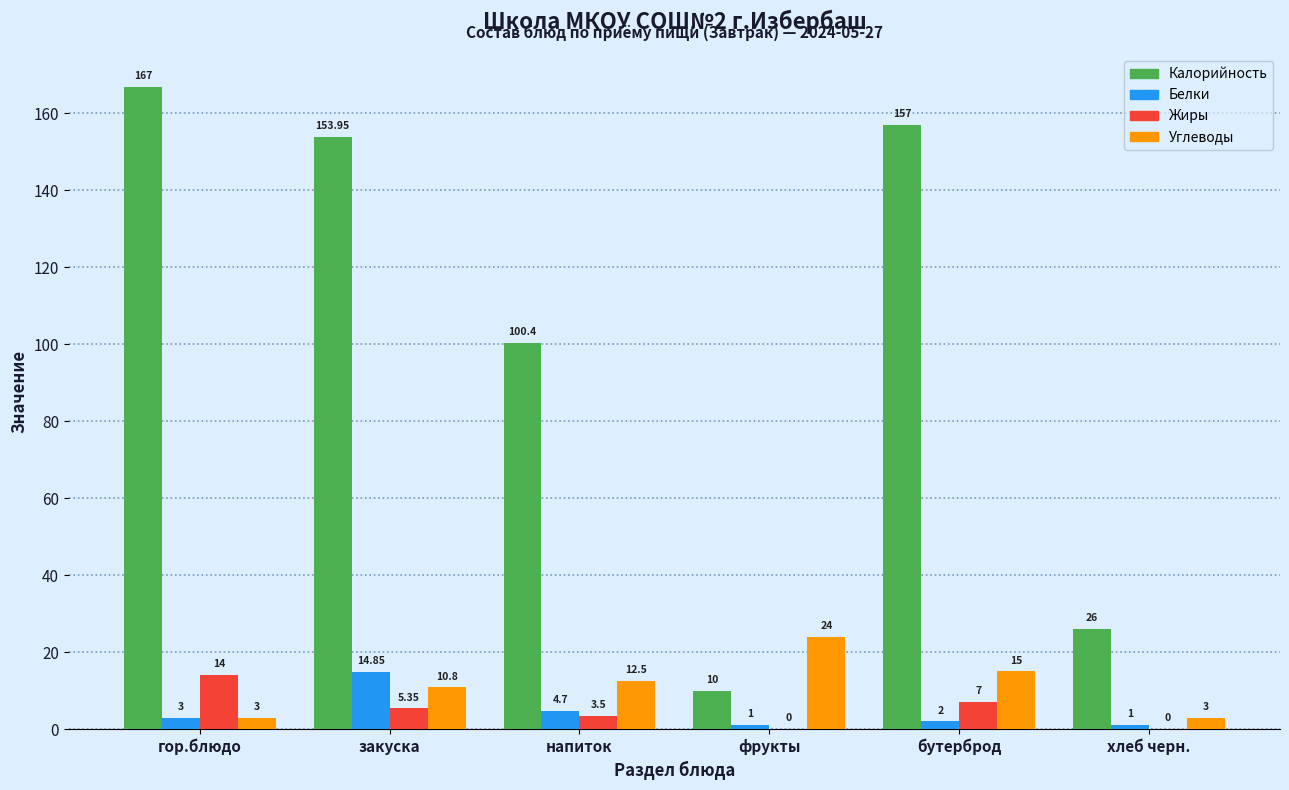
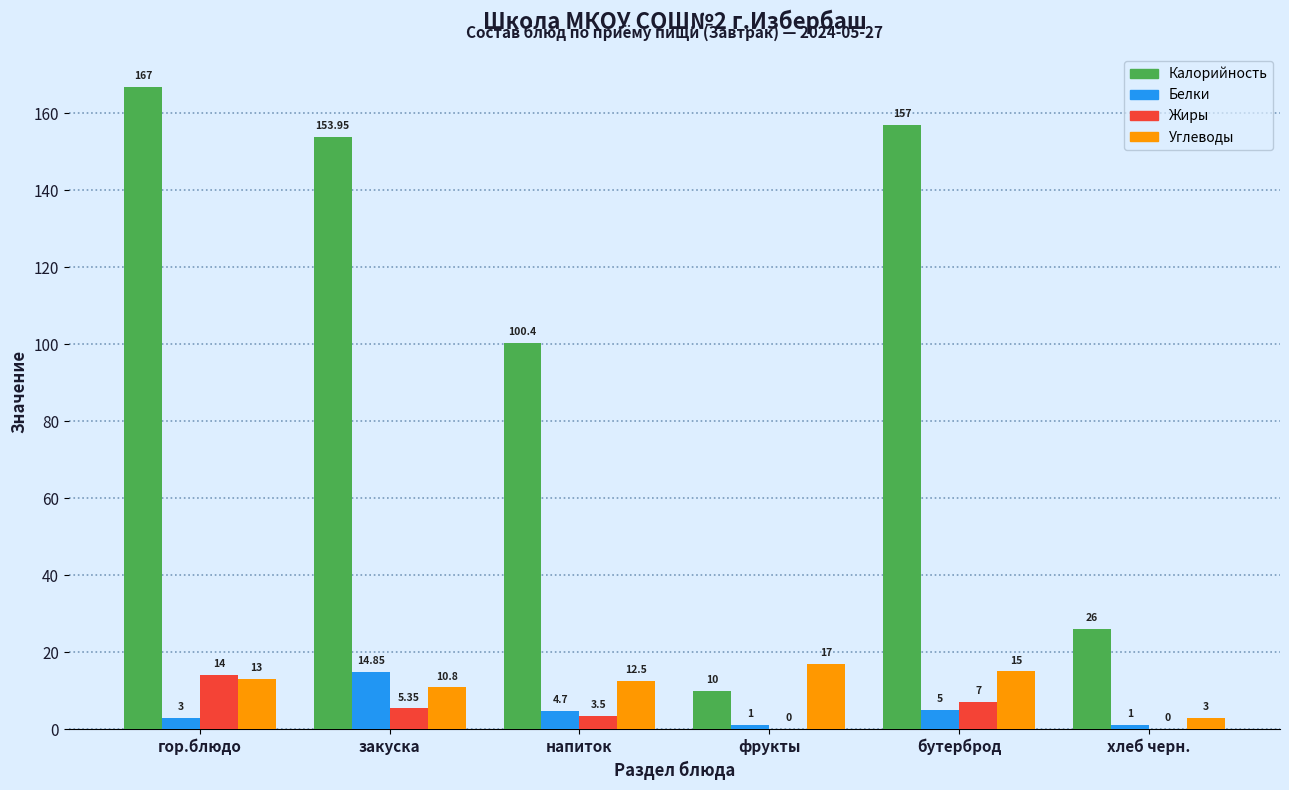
  {
    "Калорийность": {
      "гор.блюдо": 167,
      "закуска": 153.95,
      "напиток": 100.4,
      "фрукты": 10,
      "бутерброд": 157,
      "хлеб черн.": 26
    },
    "Белки": {
      "гор.блюдо": 3,
      "закуска": 14.85,
      "напиток": 4.7,
      "фрукты": 1,
-     "бутерброд": 2,
+     "бутерброд": 5,
      "хлеб черн.": 1
    },
    "Жиры": {
      "гор.блюдо": 14,
      "закуска": 5.35,
      "напиток": 3.5,
      "фрукты": 0,
      "бутерброд": 7,
      "хлеб черн.": 0
    },
    "Углеводы": {
-     "гор.блюдо": 3,
+     "гор.блюдо": 13,
      "закуска": 10.8,
      "напиток": 12.5,
-     "фрукты": 24,
+     "фрукты": 17,
      "бутерброд": 15,
      "хлеб черн.": 3
    }
  }
